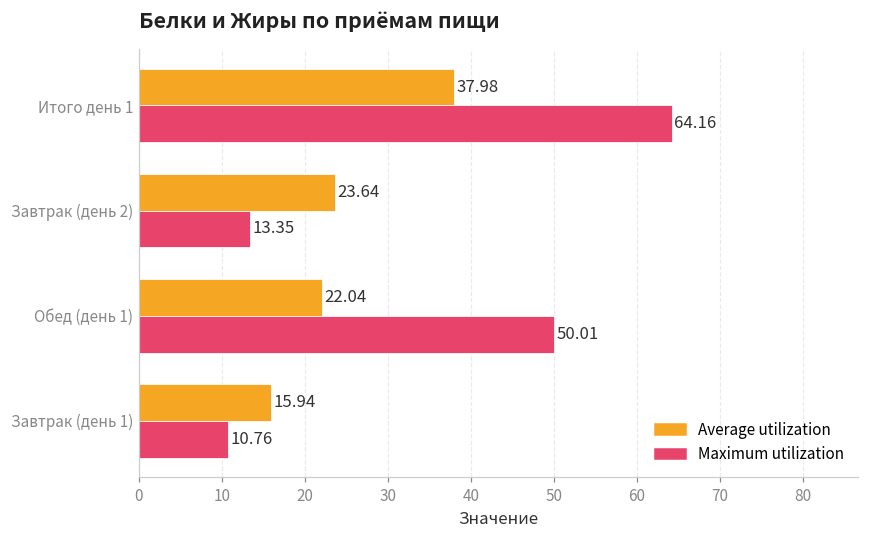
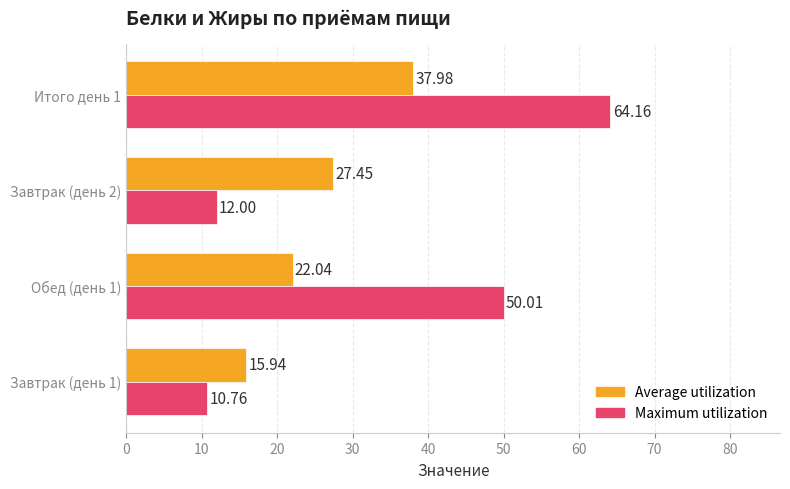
  {
    "Average utilization": {
      "Итого день 1": 37.98,
-     "Завтрак (день 2)": 23.64,
+     "Завтрак (день 2)": 27.45,
      "Обед (день 1)": 22.04,
      "Завтрак (день 1)": 15.94
    },
    "Maximum utilization": {
      "Итого день 1": 64.16,
-     "Завтрак (день 2)": 13.35,
+     "Завтрак (день 2)": 12.00,
      "Обед (день 1)": 50.01,
      "Завтрак (день 1)": 10.76
    }
  }
